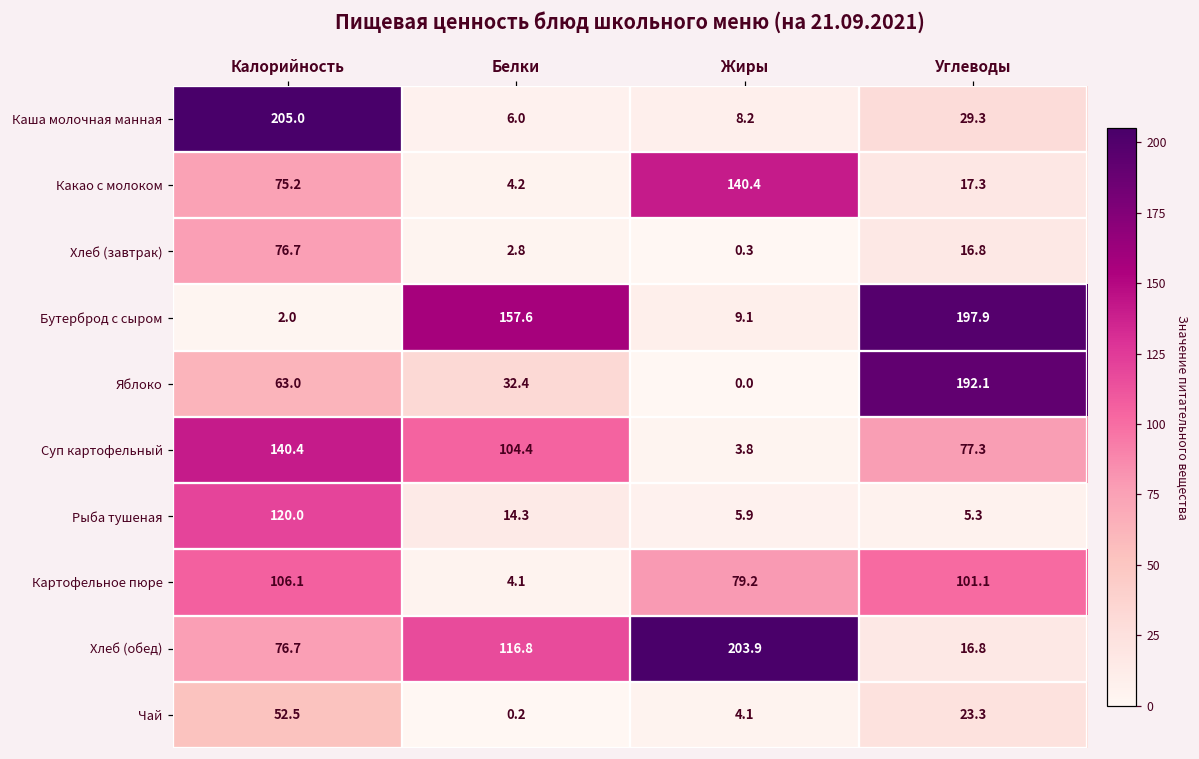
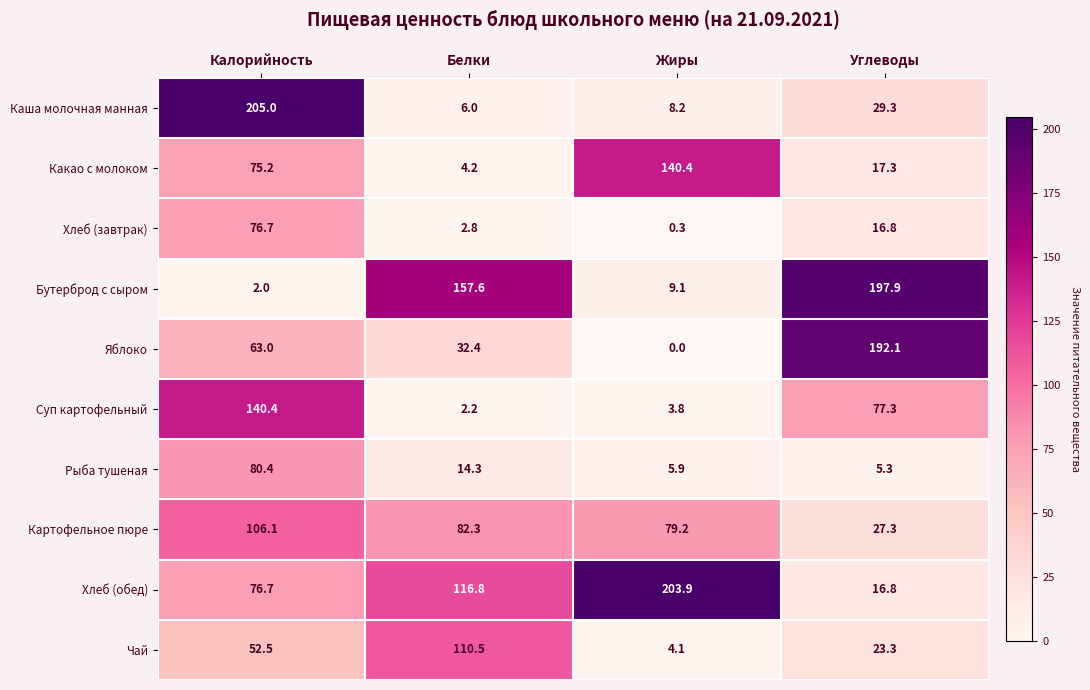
  {
    "Каша молочная манная": {
      "Калорийность": 205.0,
      "Белки": 6.0,
      "Жиры": 8.2,
      "Углеводы": 29.3
    },
    "Какао с молоком": {
      "Калорийность": 75.2,
      "Белки": 4.2,
      "Жиры": 140.4,
      "Углеводы": 17.3
    },
    "Хлеб (завтрак)": {
      "Калорийность": 76.7,
      "Белки": 2.8,
      "Жиры": 0.3,
      "Углеводы": 16.8
    },
    "Бутерброд с сыром": {
      "Калорийность": 2.0,
      "Белки": 157.6,
      "Жиры": 9.1,
      "Углеводы": 197.9
    },
    "Яблоко": {
      "Калорийность": 63.0,
      "Белки": 32.4,
      "Жиры": 0.0,
      "Углеводы": 192.1
    },
    "Суп картофельный": {
      "Калорийность": 140.4,
-     "Белки": 104.4,
+     "Белки": 2.2,
      "Жиры": 3.8,
      "Углеводы": 77.3
    },
    "Рыба тушеная": {
-     "Калорийность": 120.0,
+     "Калорийность": 80.4,
      "Белки": 14.3,
      "Жиры": 5.9,
      "Углеводы": 5.3
    },
    "Картофельное пюре": {
      "Калорийность": 106.1,
-     "Белки": 4.1,
+     "Белки": 82.3,
      "Жиры": 79.2,
-     "Углеводы": 101.1
+     "Углеводы": 27.3
    },
    "Хлеб (обед)": {
      "Калорийность": 76.7,
      "Белки": 116.8,
      "Жиры": 203.9,
      "Углеводы": 16.8
    },
    "Чай": {
      "Калорийность": 52.5,
-     "Белки": 0.2,
+     "Белки": 110.5,
      "Жиры": 4.1,
      "Углеводы": 23.3
    }
  }
